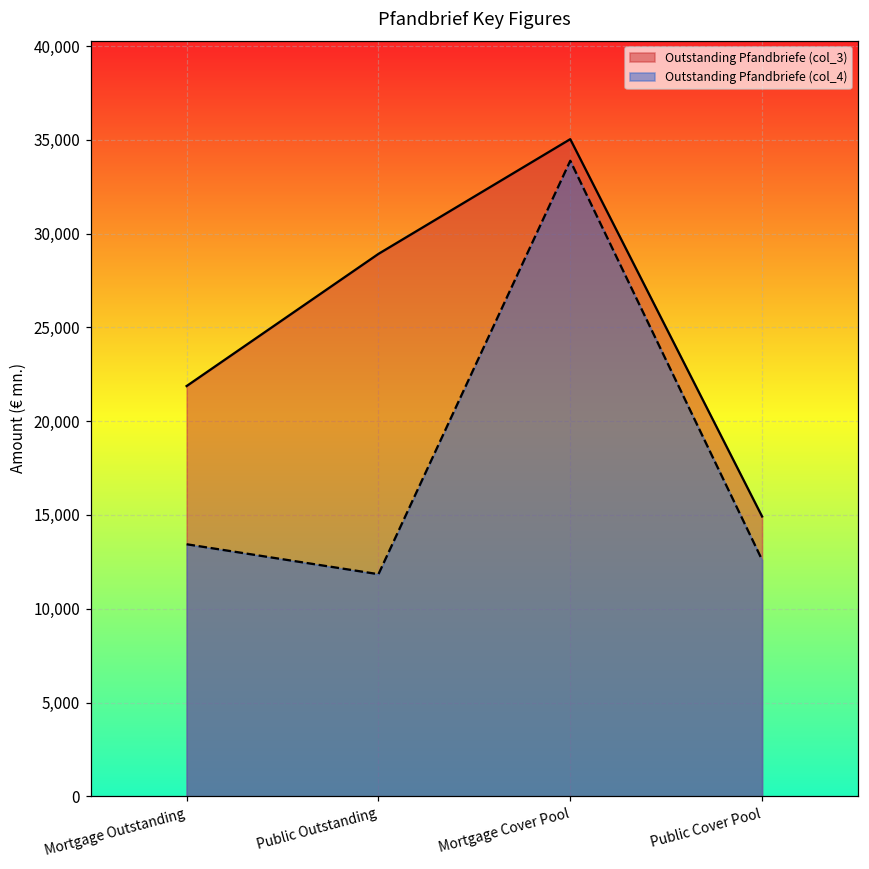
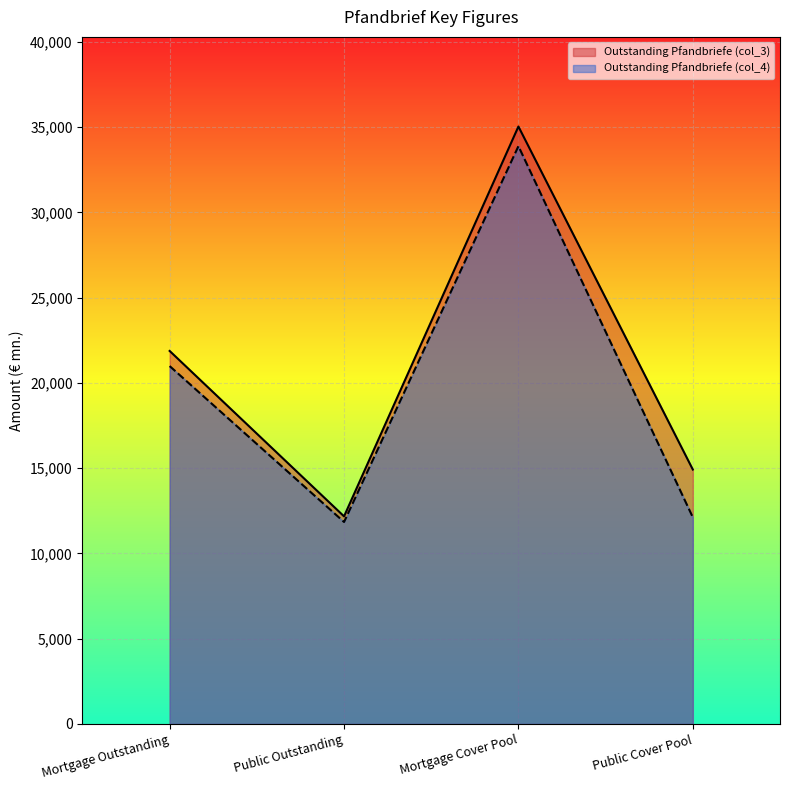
  {
    "Outstanding Pfandbriefe (col_3)": {
      "Mortgage Outstanding": "21,900",
-     "Public Outstanding": "28,900",
+     "Public Outstanding": "12,200",
      "Mortgage Cover Pool": "35,000",
      "Public Cover Pool": "14,900"
    },
    "Outstanding Pfandbriefe (col_4)": {
-     "Mortgage Outstanding": "13,400",
+     "Mortgage Outstanding": "21,000",
      "Public Outstanding": "11,800",
      "Mortgage Cover Pool": "33,900",
-     "Public Cover Pool": "12,600"
+     "Public Cover Pool": "12,100"
    }
  }
